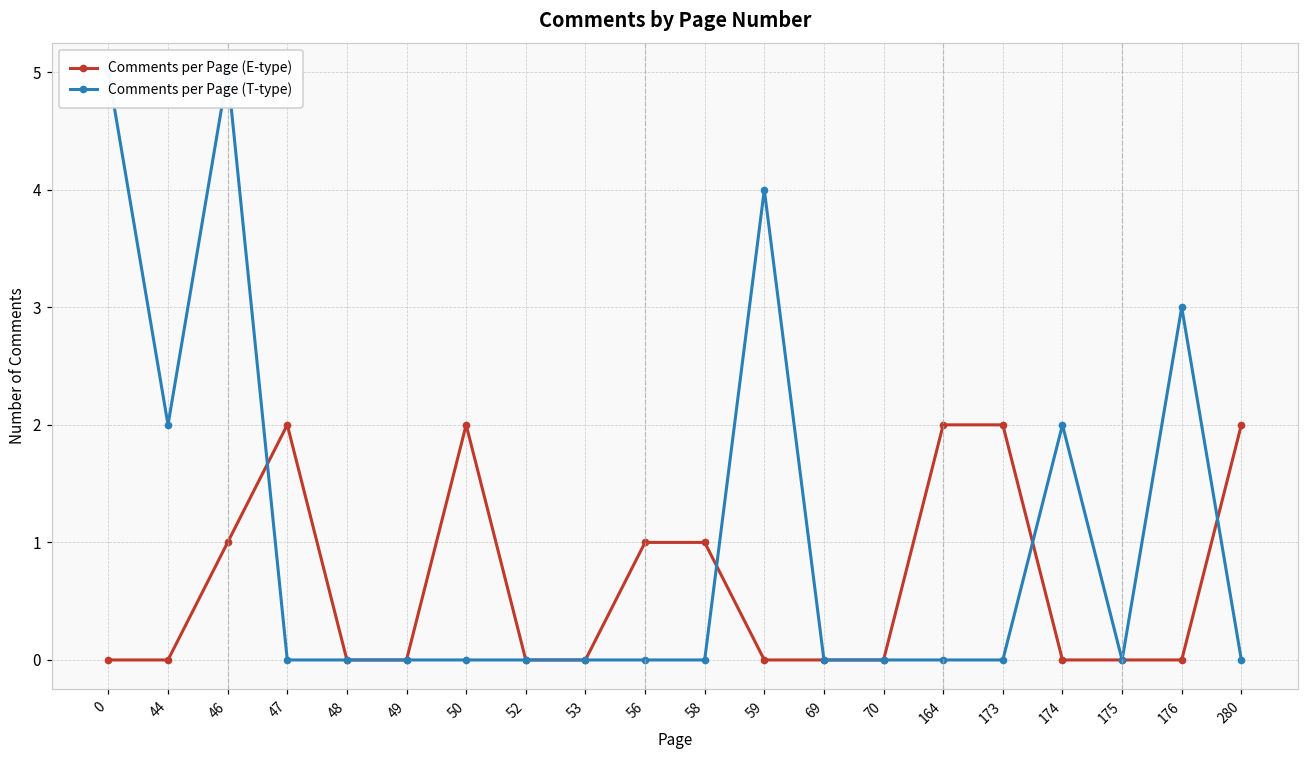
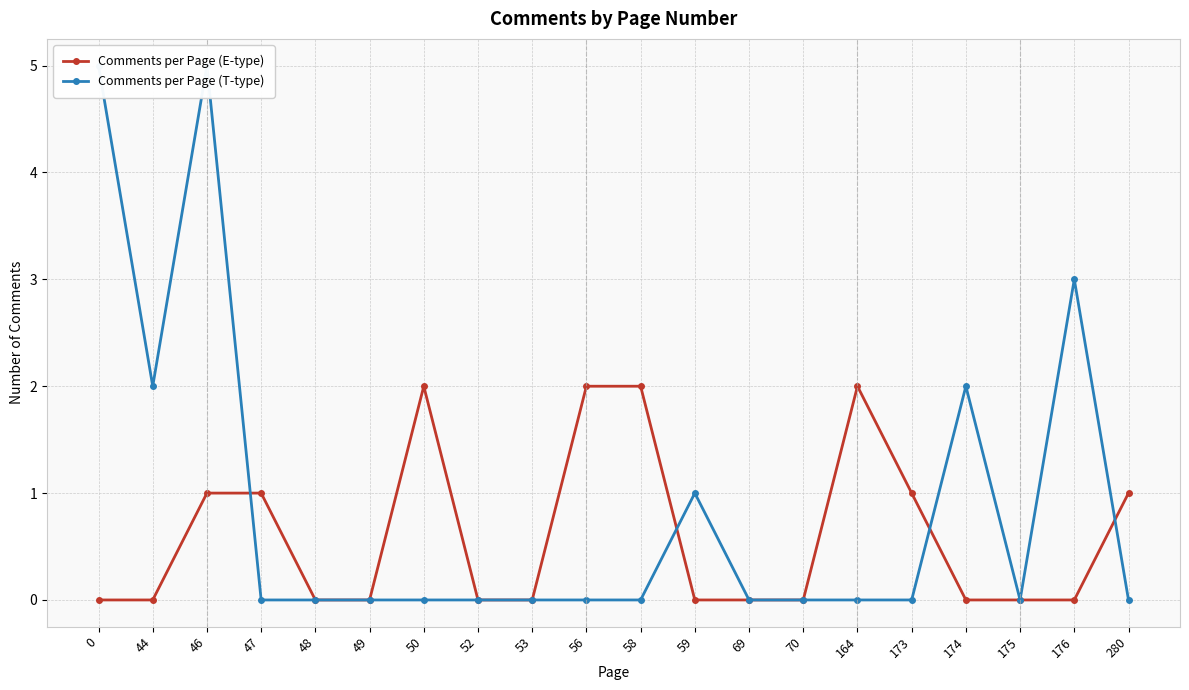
  {
    "Comments per Page (E-type)": {
      "0": 0,
      "44": 0,
      "46": 1,
-     "47": 2,
+     "47": 1,
      "50": 2,
-     "56": 1,
-     "58": 1,
+     "56": 2,
+     "58": 2,
      "59": 0,
      "164": 2,
-     "173": 2,
+     "173": 1,
      "174": 0,
      "176": 0,
-     "280": 2
+     "280": 1
    },
    "Comments per Page (T-type)": {
      "44": 2,
      "47": 0,
      "50": 0,
      "56": 0,
      "58": 0,
-     "59": 4,
+     "59": 1,
      "164": 0,
      "173": 0,
      "174": 2,
      "176": 3,
      "280": 0
    }
  }
